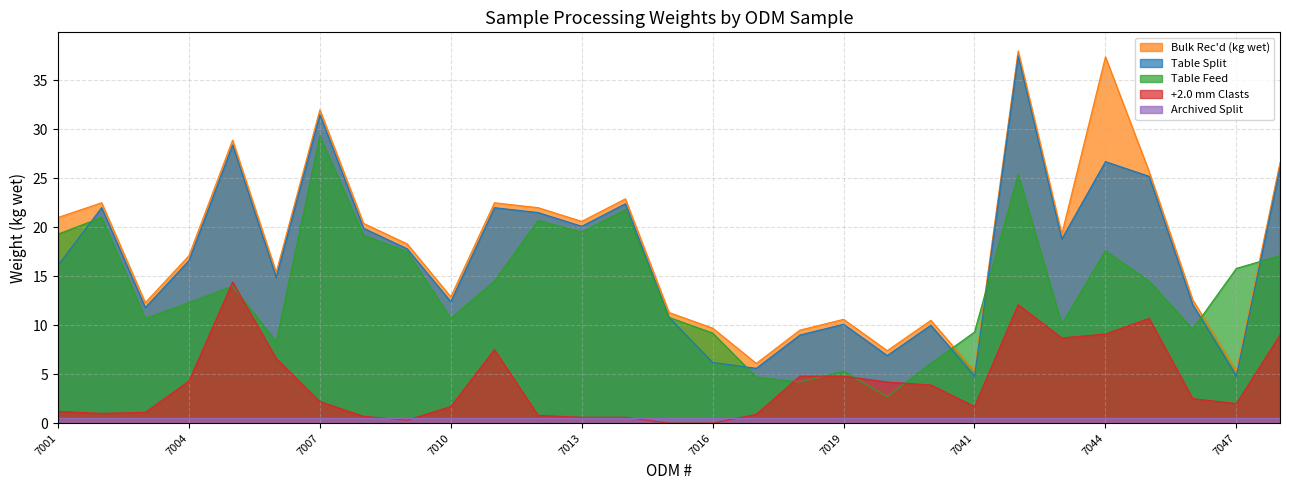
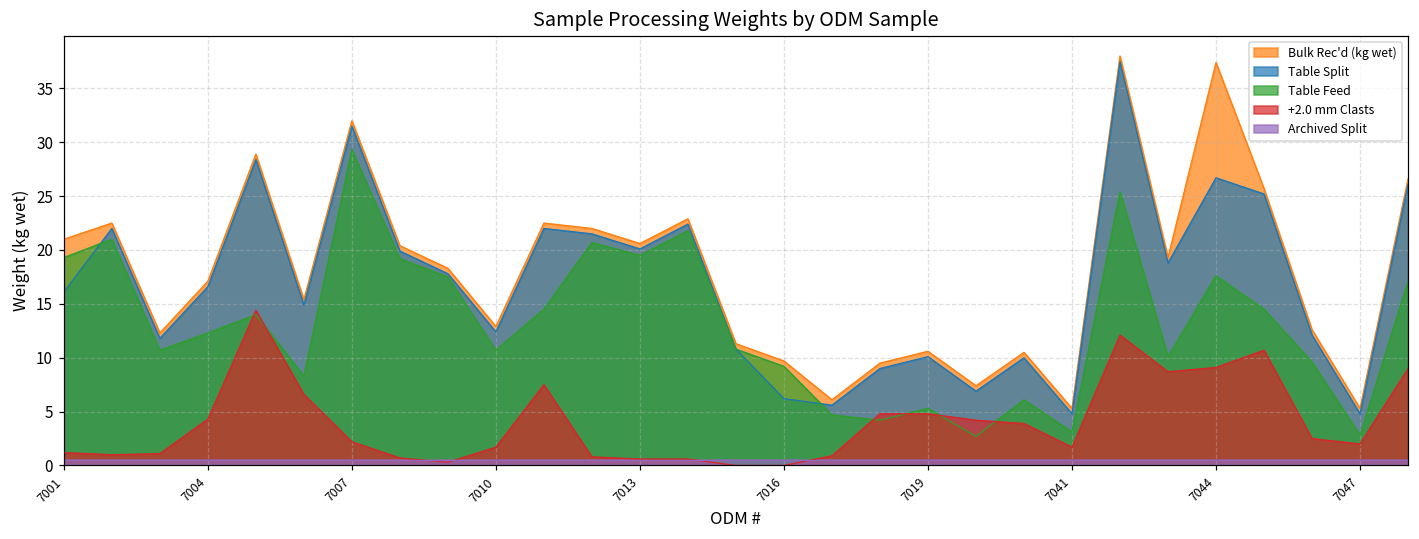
  {
    "Bulk Rec'd (kg wet)": {
      "7001": 21,
      "7004": 17,
      "7007": 32,
      "7010": 13,
      "7013": 21,
      "7016": 10,
      "7019": 11,
      "7041": 5,
      "7044": 37,
      "7047": 5
    },
    "Table Split": {
      "7001": 16,
      "7004": 17,
      "7007": 32,
      "7010": 12,
      "7013": 20,
      "7016": 6,
      "7019": 10,
      "7041": 5,
      "7044": 27,
      "7047": 5
    },
    "Table Feed": {
      "7001": 19,
      "7004": 12,
      "7007": 29,
      "7010": 11,
      "7013": 20,
      "7016": 9,
      "7019": 5,
-     "7041": 9,
+     "7041": 3,
      "7044": 18,
-     "7047": 16
+     "7047": 3
    },
    "+2.0 mm Clasts": {
      "7001": 1,
      "7004": 4,
      "7007": 2,
      "7010": 2,
      "7016": 0,
      "7019": 5,
      "7041": 2,
      "7044": 9,
      "7047": 2
    },
    "Archived Split": {
      "7001": 1,
      "7004": 1,
      "7007": 1,
      "7010": 1,
      "7016": 1,
      "7019": 1,
      "7041": 1,
      "7044": 1,
      "7047": 1
    }
  }
